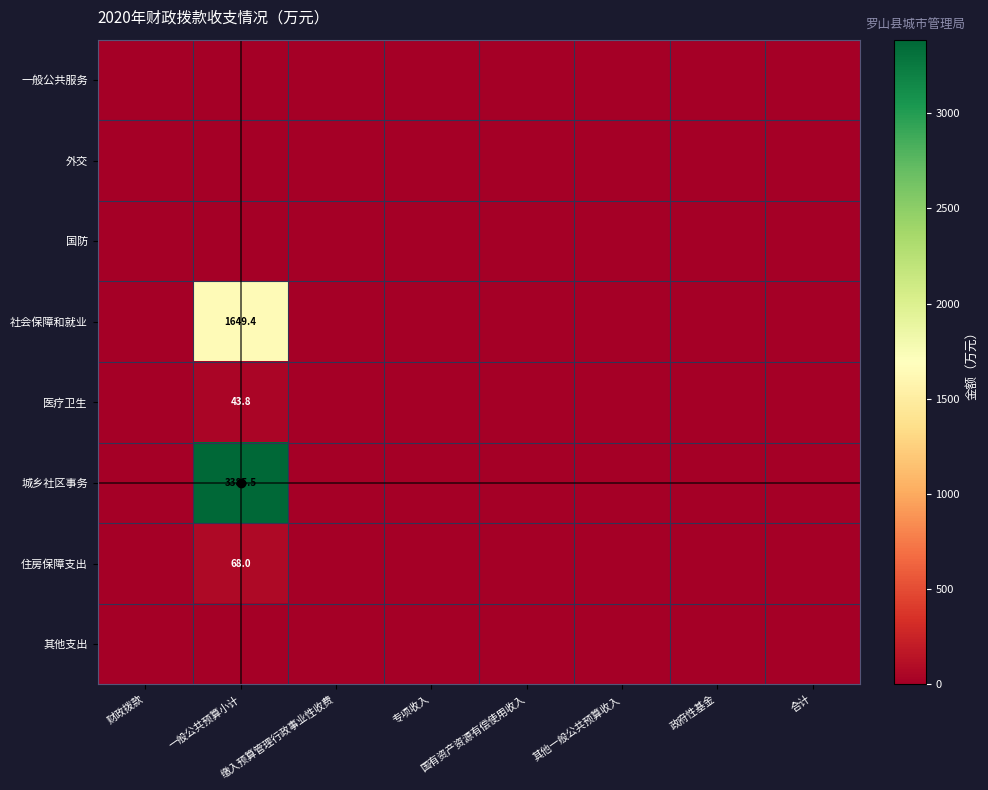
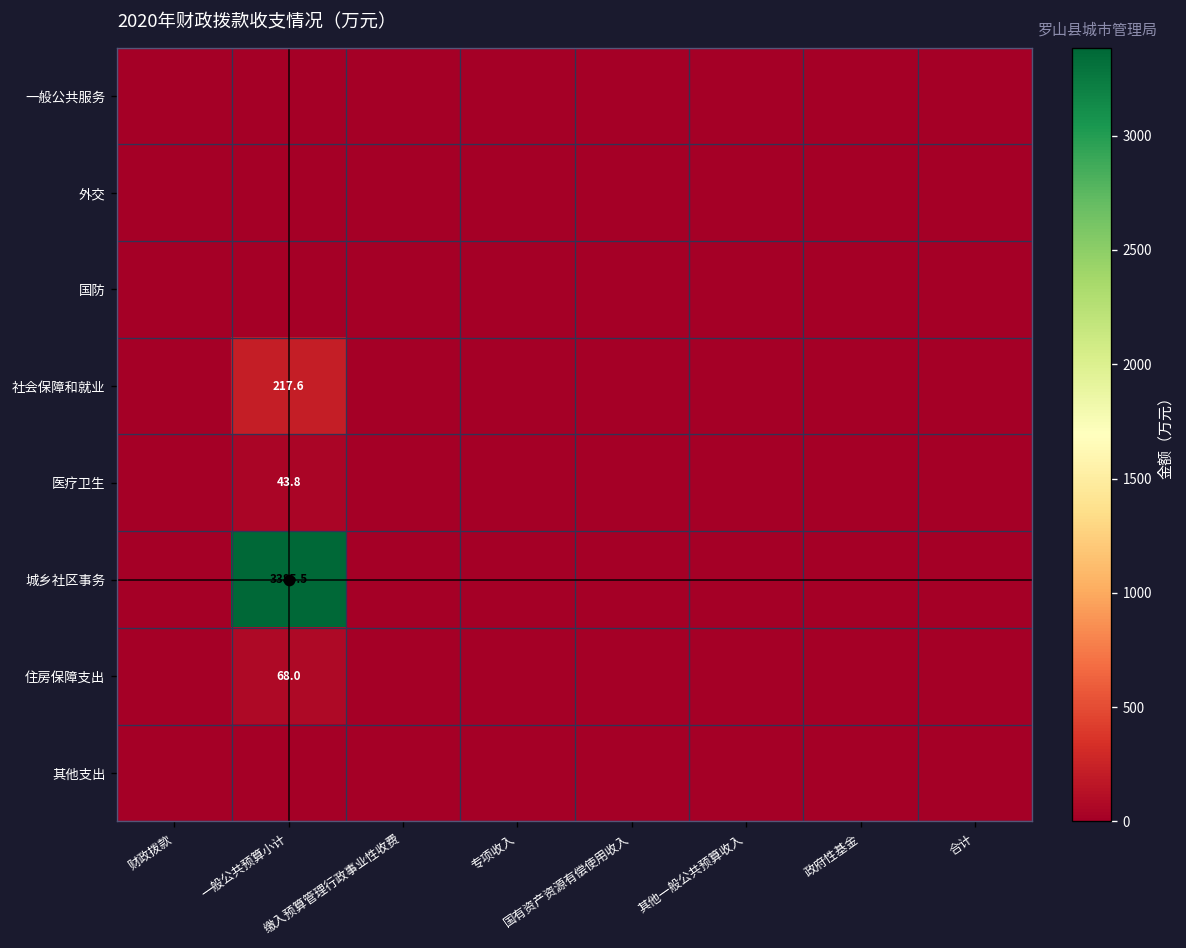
  {
    "社会保障和就业": {
-     "一般公共预算小计": 1649.4
+     "一般公共预算小计": 217.6
    },
    "医疗卫生": {
      "一般公共预算小计": 43.8
    },
    "住房保障支出": {
      "一般公共预算小计": 68.0
    }
  }
